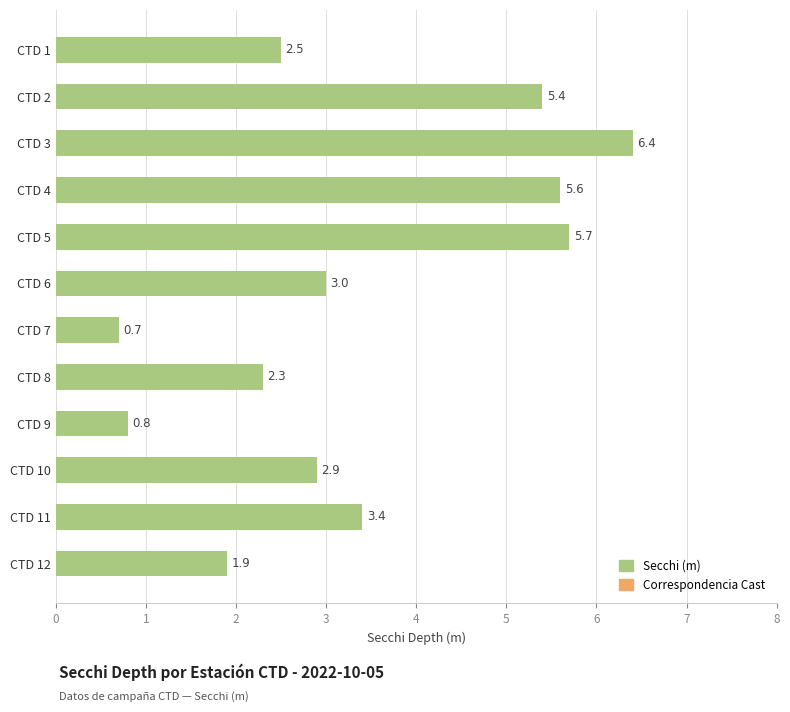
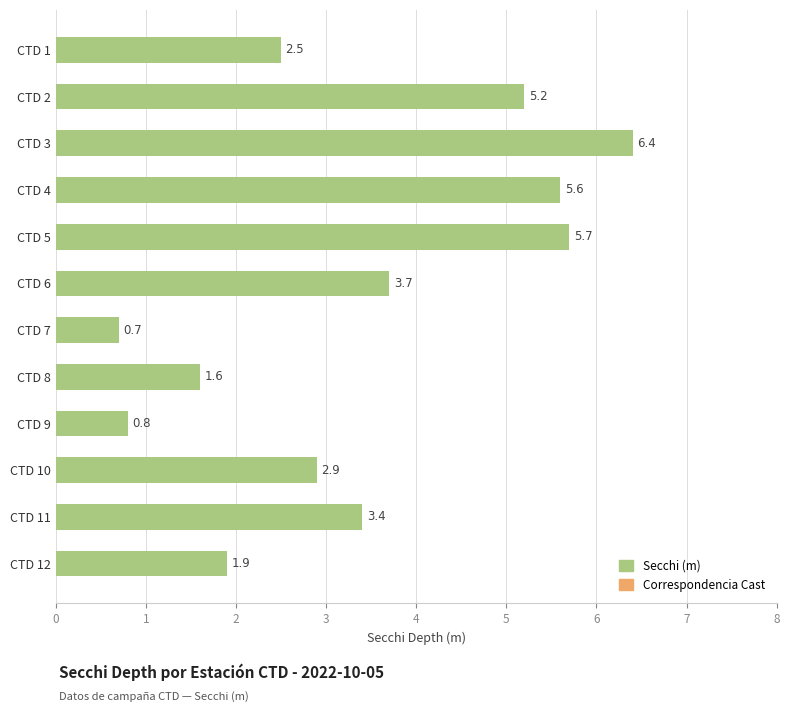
  {
    "CTD 1": 2.5,
-   "CTD 2": 5.4,
+   "CTD 2": 5.2,
    "CTD 3": 6.4,
    "CTD 4": 5.6,
    "CTD 5": 5.7,
-   "CTD 6": 3.0,
+   "CTD 6": 3.7,
    "CTD 7": 0.7,
-   "CTD 8": 2.3,
+   "CTD 8": 1.6,
    "CTD 9": 0.8,
    "CTD 10": 2.9,
    "CTD 11": 3.4,
    "CTD 12": 1.9
  }
